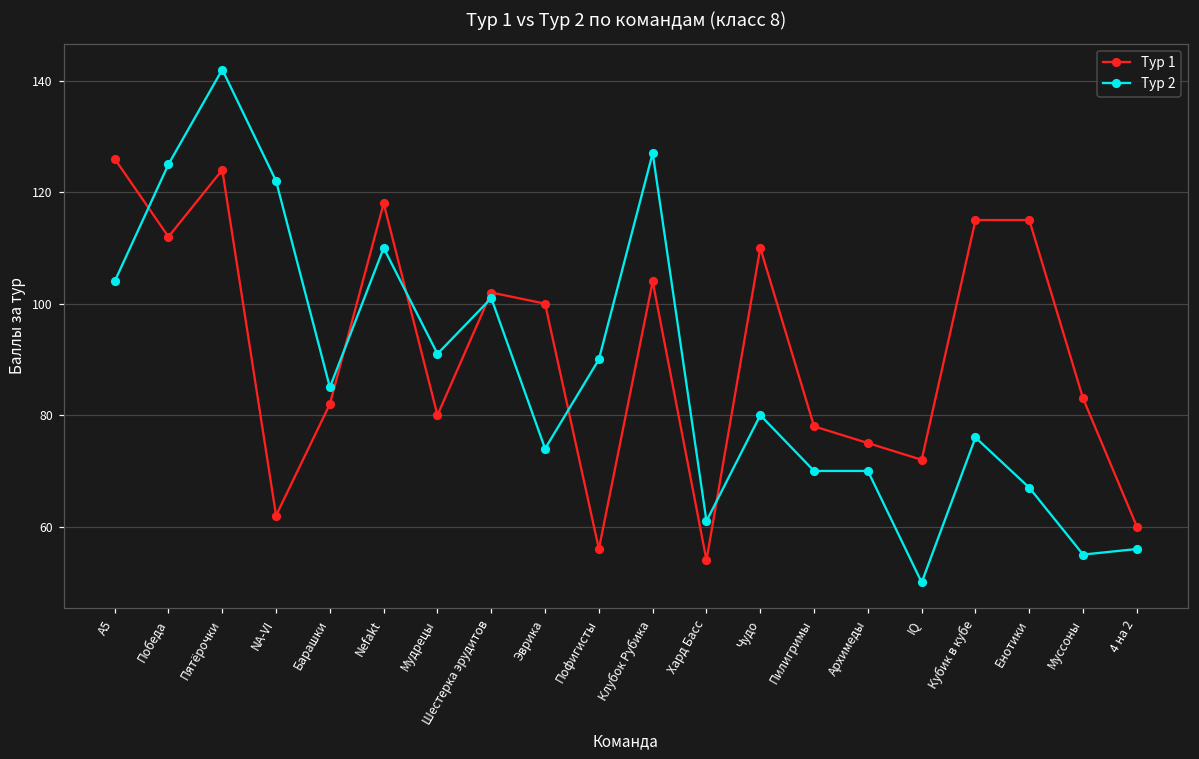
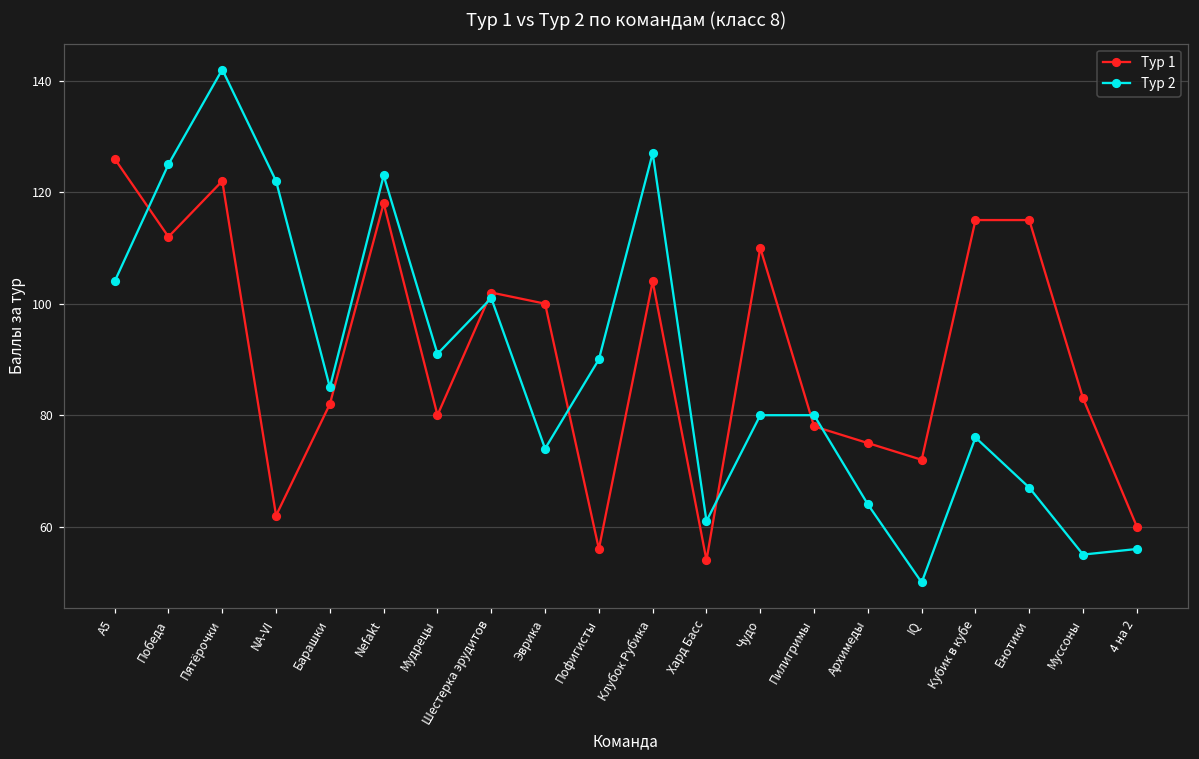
  {
    "Тур 1": {
      "А5": 126,
      "Победа": 112,
-     "Пятёрочки": 124,
+     "Пятёрочки": 122,
      "NA-VI": 62,
      "Барашки": 82,
      "Nefakt": 118,
      "Мудрецы": 80,
      "Шестерка эрудитов": 102,
      "Эврика": 100,
      "Пофигисты": 56,
      "Клубок Рубика": 104,
      "Хард Басс": 54,
      "Чудо": 110,
      "Пилигримы": 78,
      "Архимеды": 75,
      "IQ": 72,
      "Кубик в кубе": 115,
      "Енотики": 115,
      "Муссоны": 83,
      "4 на 2": 60
    },
    "Тур 2": {
      "А5": 104,
      "Победа": 125,
      "Пятёрочки": 142,
      "NA-VI": 122,
      "Барашки": 85,
-     "Nefakt": 110,
+     "Nefakt": 123,
      "Мудрецы": 91,
      "Шестерка эрудитов": 101,
      "Эврика": 74,
      "Пофигисты": 90,
      "Клубок Рубика": 127,
      "Хард Басс": 61,
      "Чудо": 80,
-     "Пилигримы": 70,
-     "Архимеды": 70,
+     "Пилигримы": 80,
+     "Архимеды": 64,
      "IQ": 50,
      "Кубик в кубе": 76,
      "Енотики": 67,
      "Муссоны": 55,
      "4 на 2": 56
    }
  }
